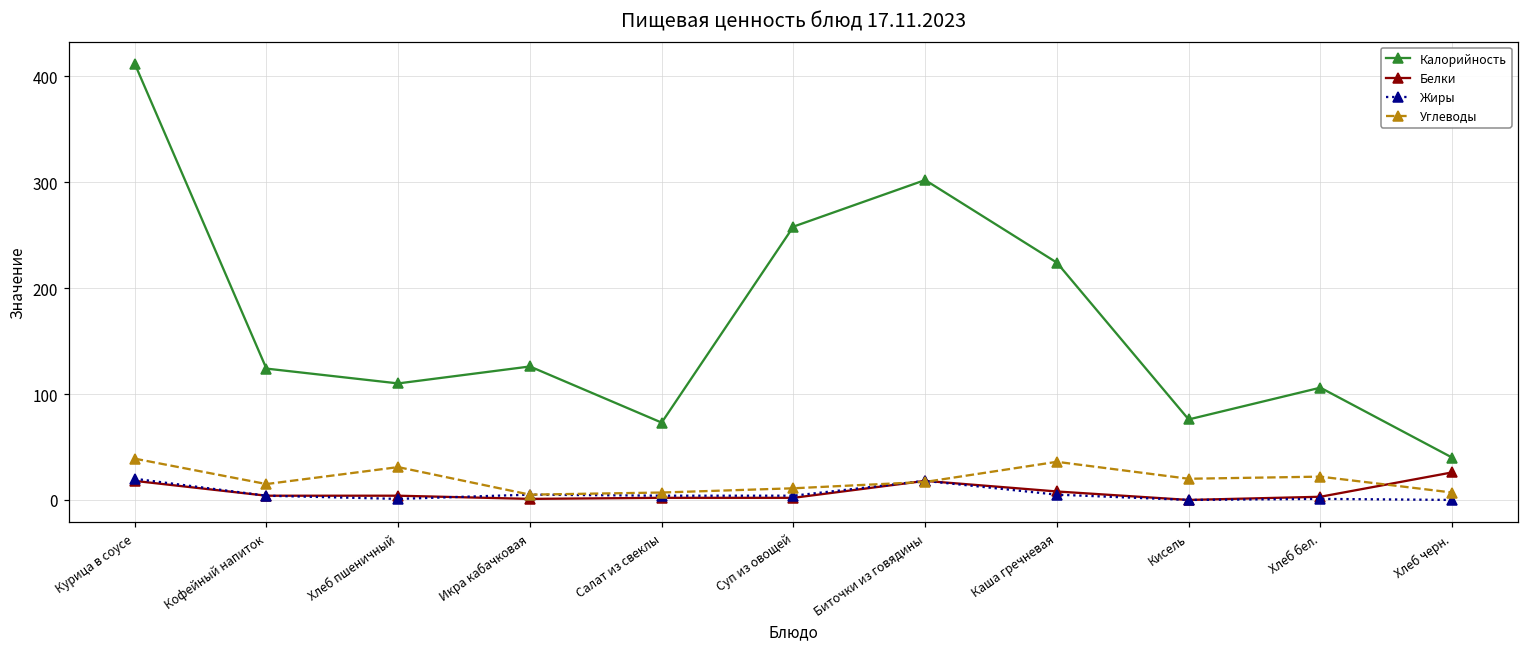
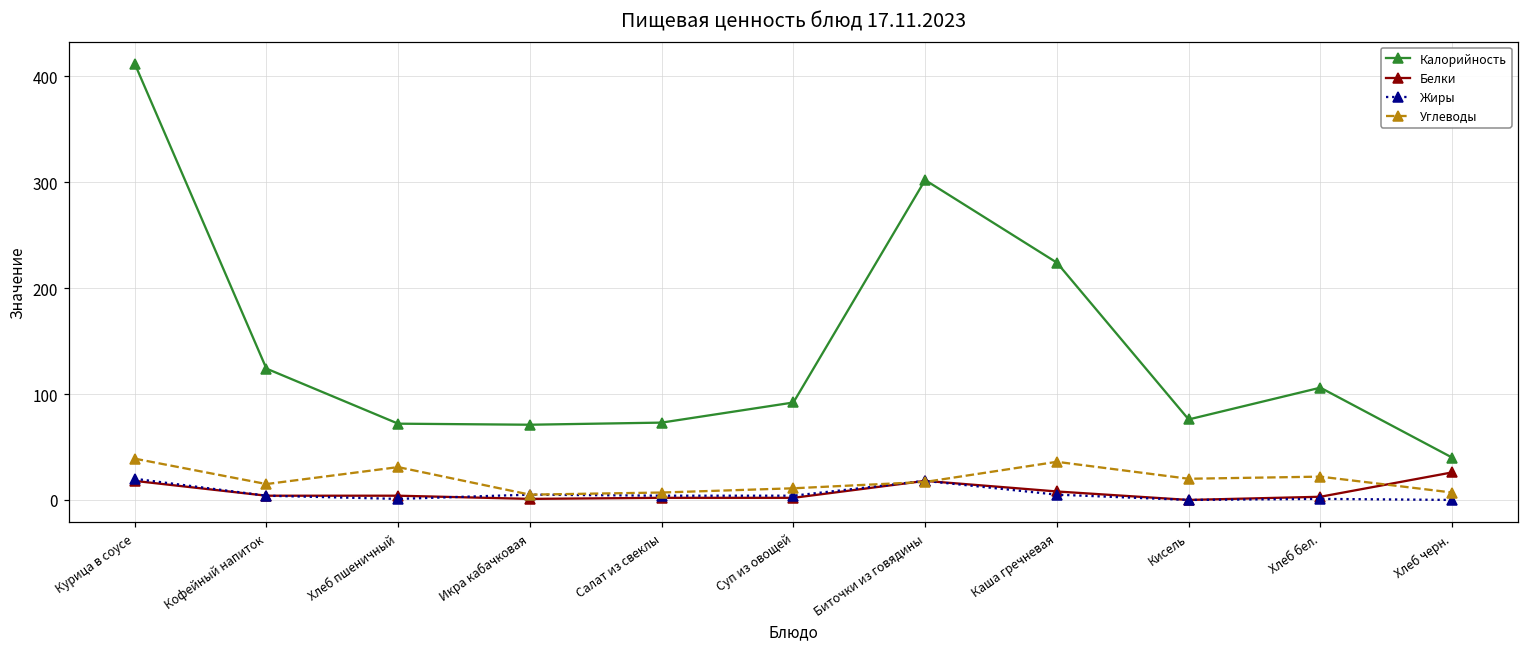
  {
    "Калорийность": {
      "Курица в соусе": 410,
      "Кофейный напиток": 120,
-     "Хлеб пшеничный": 110,
-     "Икра кабачковая": 130,
+     "Хлеб пшеничный": 70,
+     "Икра кабачковая": 70,
      "Салат из свеклы": 70,
-     "Суп из овощей": 260,
+     "Суп из овощей": 90,
      "Биточки из говядины": 300,
      "Каша гречневая": 220,
      "Кисель": 80,
      "Хлеб бел.": 110,
      "Хлеб черн.": 40
    },
    "Белки": {
      "Хлеб пшеничный": 0,
      "Икра кабачковая": 0,
      "Каша гречневая": 10,
      "Хлеб черн.": 30
    },
    "Жиры": {
      "Хлеб пшеничный": 0,
      "Каша гречневая": 10,
      "Хлеб черн.": 0
    },
    "Углеводы": {
      "Курица в соусе": 40,
      "Кофейный напиток": 20,
      "Хлеб пшеничный": 30,
      "Салат из свеклы": 10,
      "Суп из овощей": 10,
      "Каша гречневая": 40,
      "Кисель": 20,
      "Хлеб бел.": 20,
      "Хлеб черн.": 10
    }
  }
